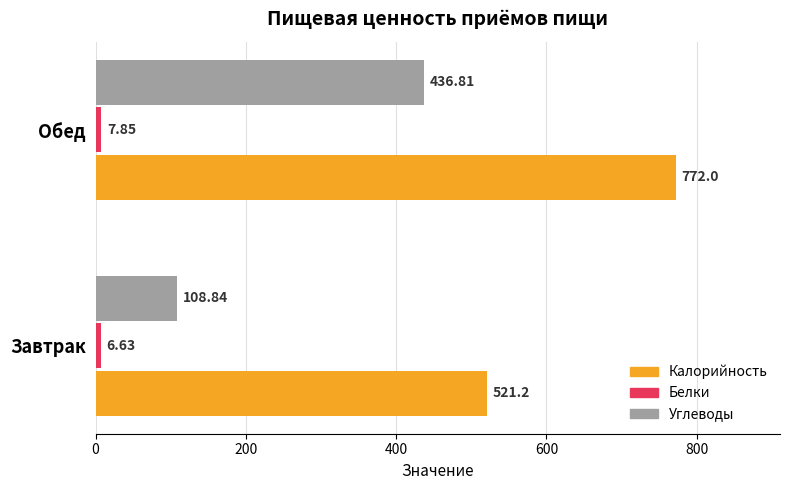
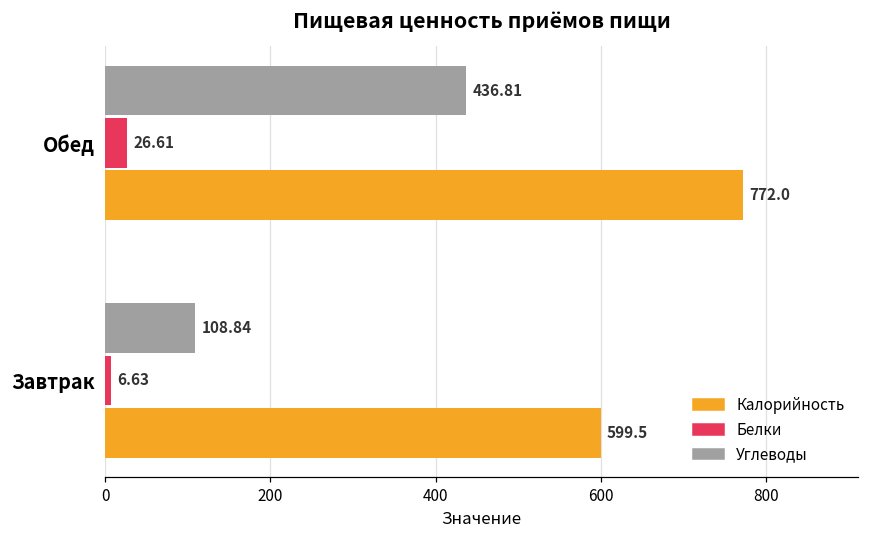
  {
    "Калорийность": {
      "Обед": 772.0,
-     "Завтрак": 521.2
+     "Завтрак": 599.5
    },
    "Белки": {
-     "Обед": 7.85,
+     "Обед": 26.61,
      "Завтрак": 6.63
    },
    "Углеводы": {
      "Обед": 436.81,
      "Завтрак": 108.84
    }
  }
